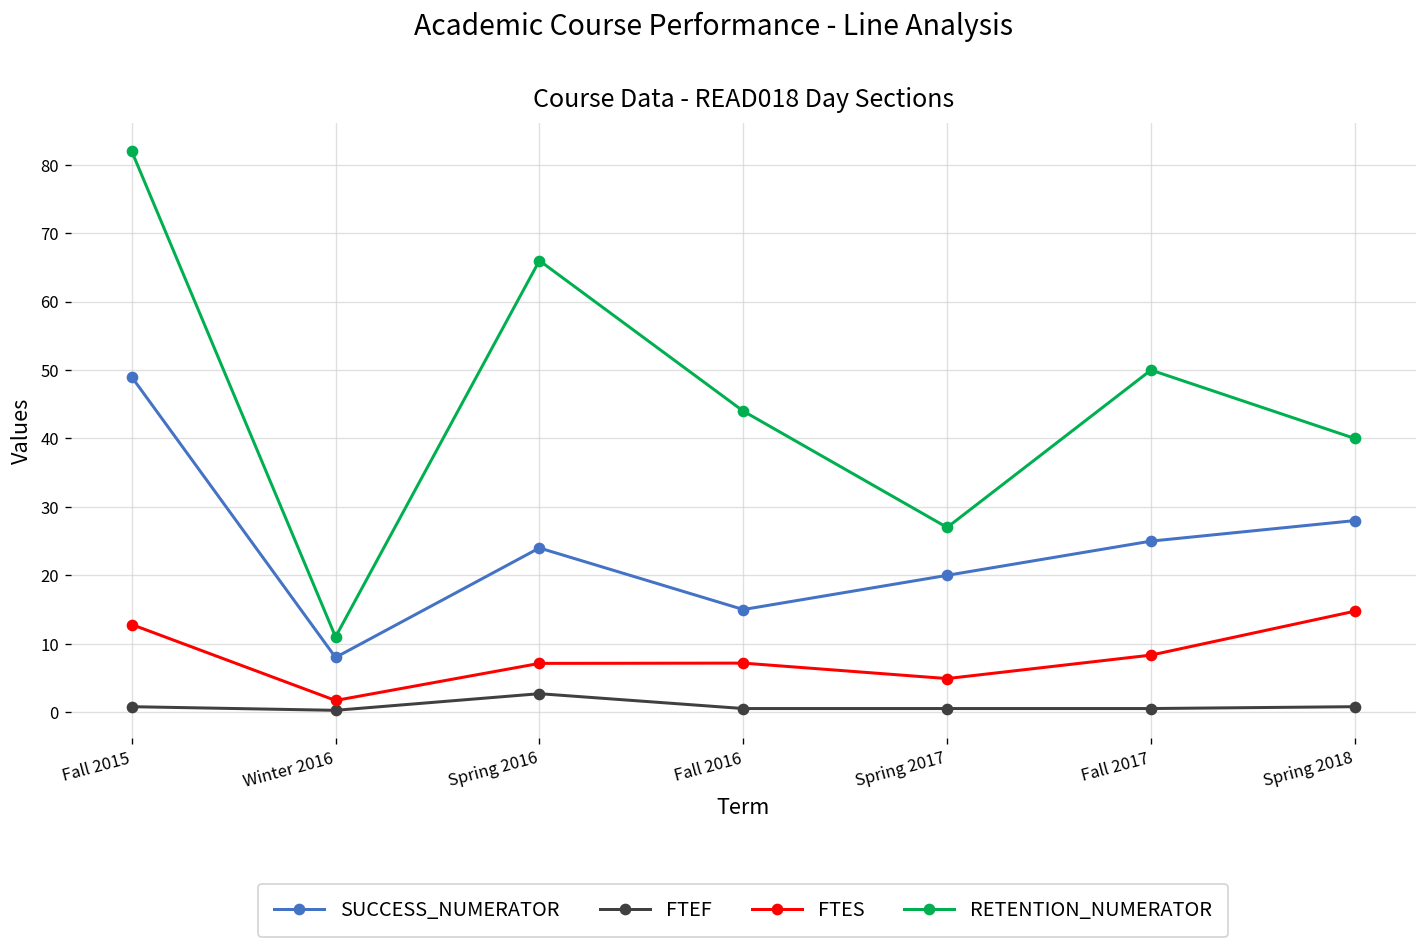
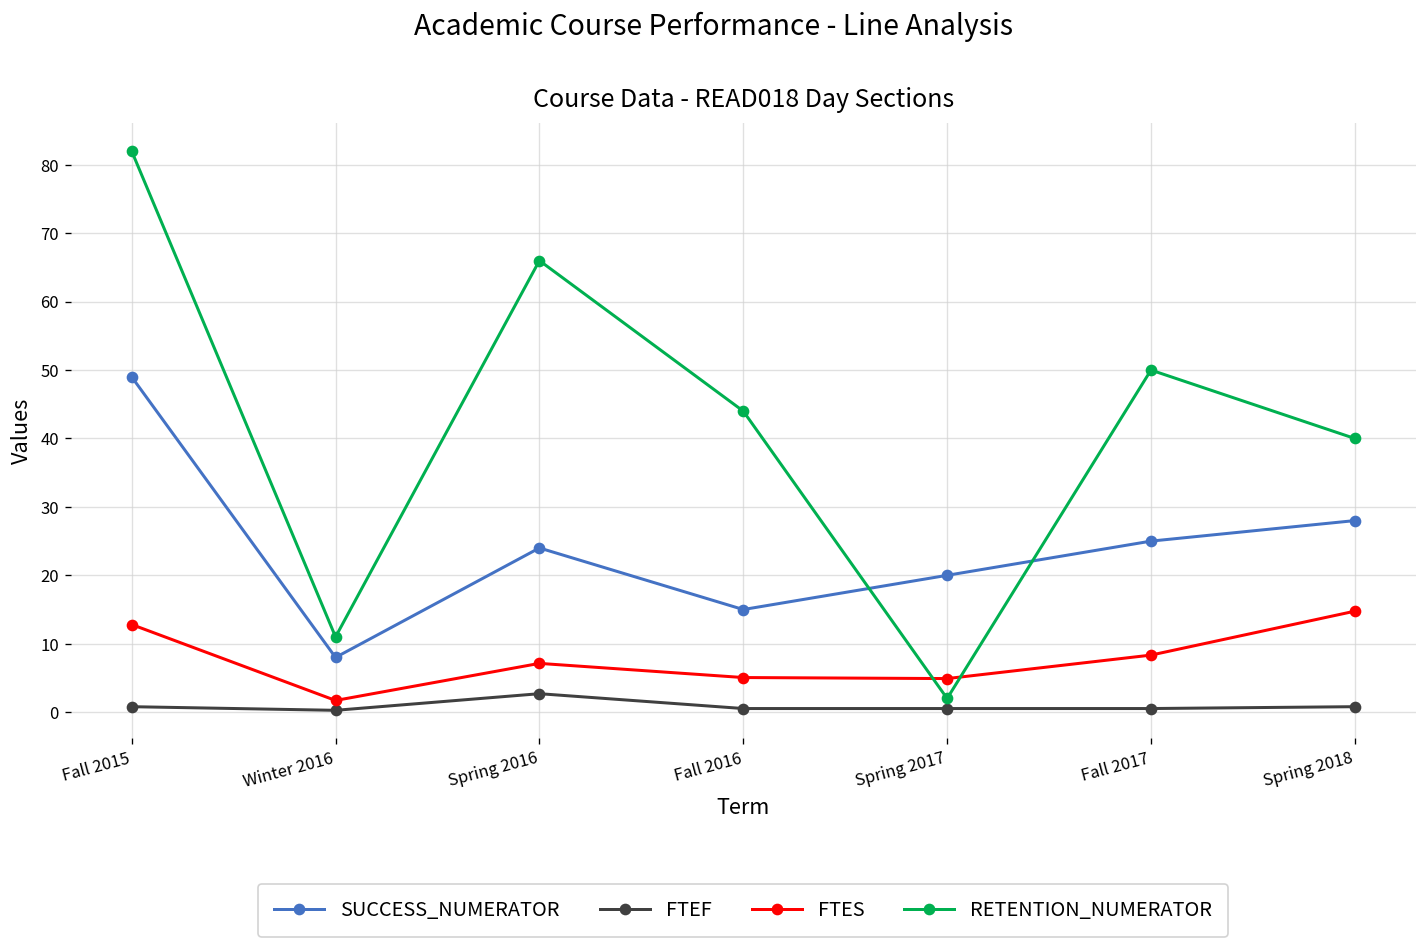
  {
    "SUCCESS_NUMERATOR": {
      "Fall 2015": 49,
      "Winter 2016": 8,
      "Spring 2016": 24,
      "Fall 2016": 15,
      "Spring 2017": 20,
      "Fall 2017": 25,
      "Spring 2018": 28
    },
    "FTEF": {
      "Fall 2015": 1,
      "Winter 2016": 0,
      "Spring 2016": 3,
      "Fall 2016": 1,
      "Spring 2017": 1,
      "Fall 2017": 1,
      "Spring 2018": 1
    },
    "FTES": {
      "Fall 2015": 13,
      "Winter 2016": 2,
      "Spring 2016": 7,
-     "Fall 2016": 7,
+     "Fall 2016": 5,
      "Spring 2017": 5,
      "Fall 2017": 8,
      "Spring 2018": 15
    },
    "RETENTION_NUMERATOR": {
      "Fall 2015": 82,
      "Winter 2016": 11,
      "Spring 2016": 66,
      "Fall 2016": 44,
-     "Spring 2017": 27,
+     "Spring 2017": 2,
      "Fall 2017": 50,
      "Spring 2018": 40
    }
  }
